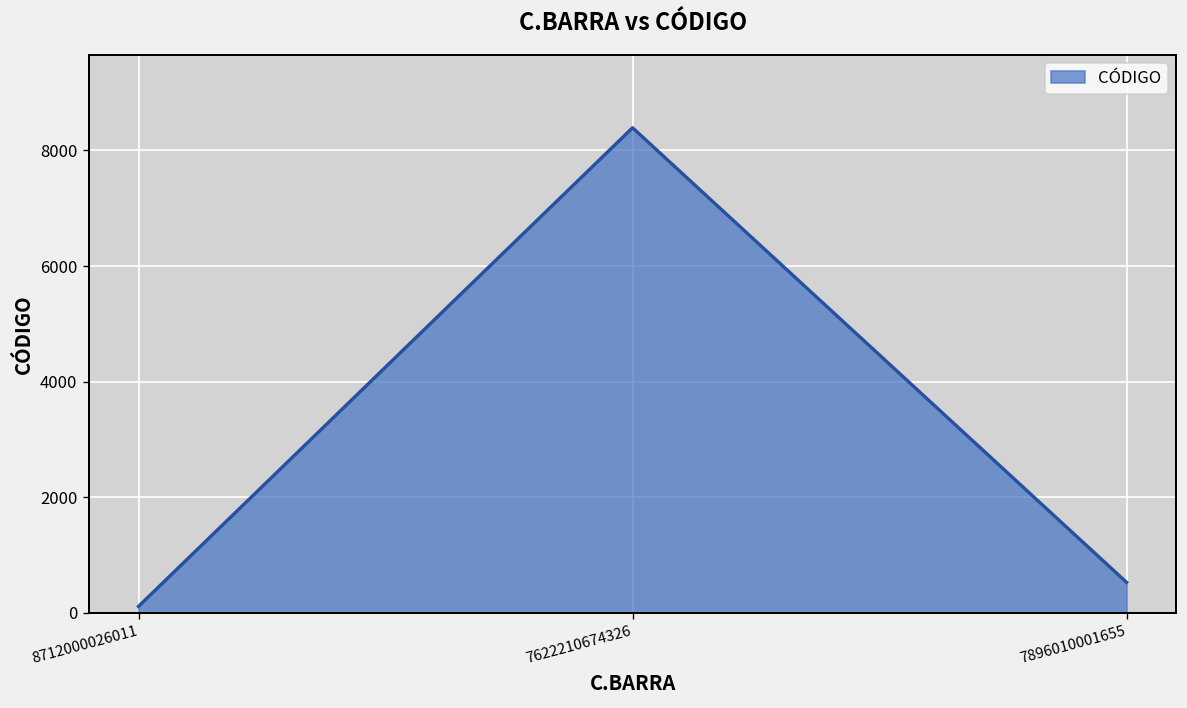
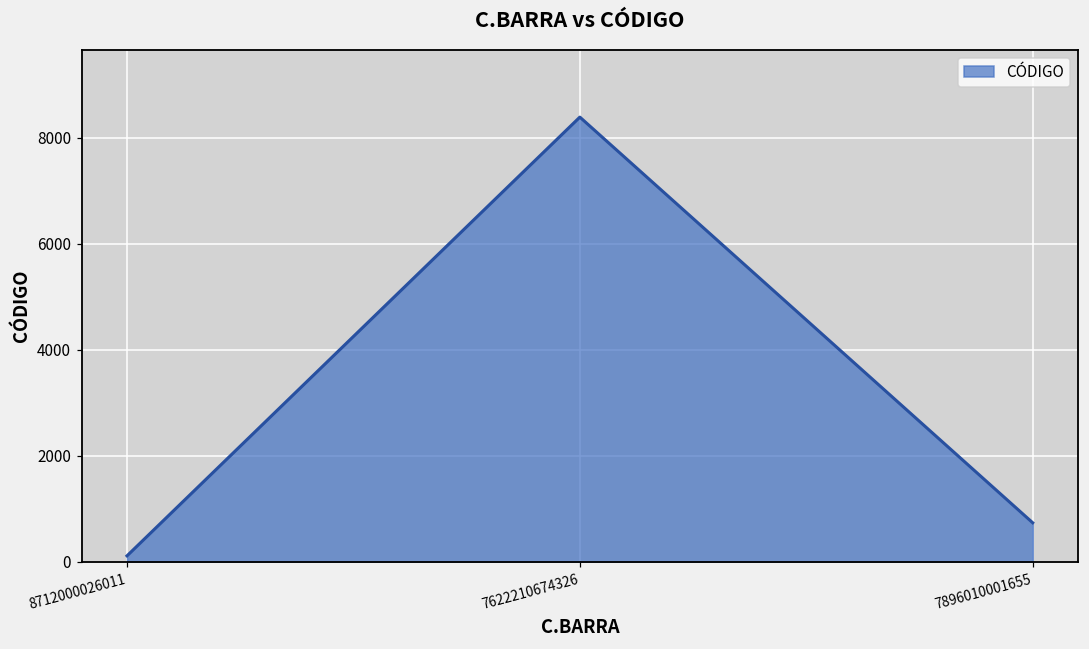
  {
    "8712000026011": 100,
    "7622210674326": 8400,
-   "7896010001655": 500
+   "7896010001655": 700
  }
